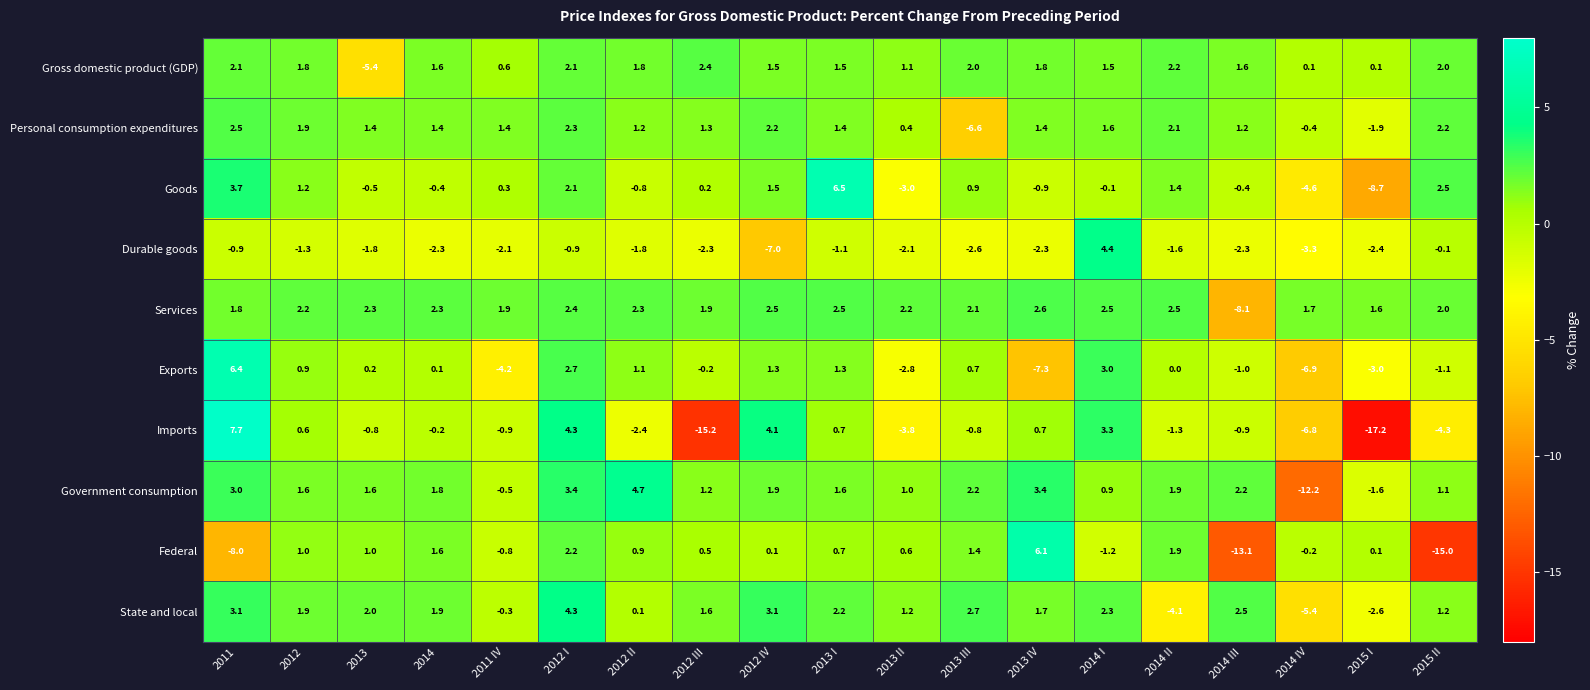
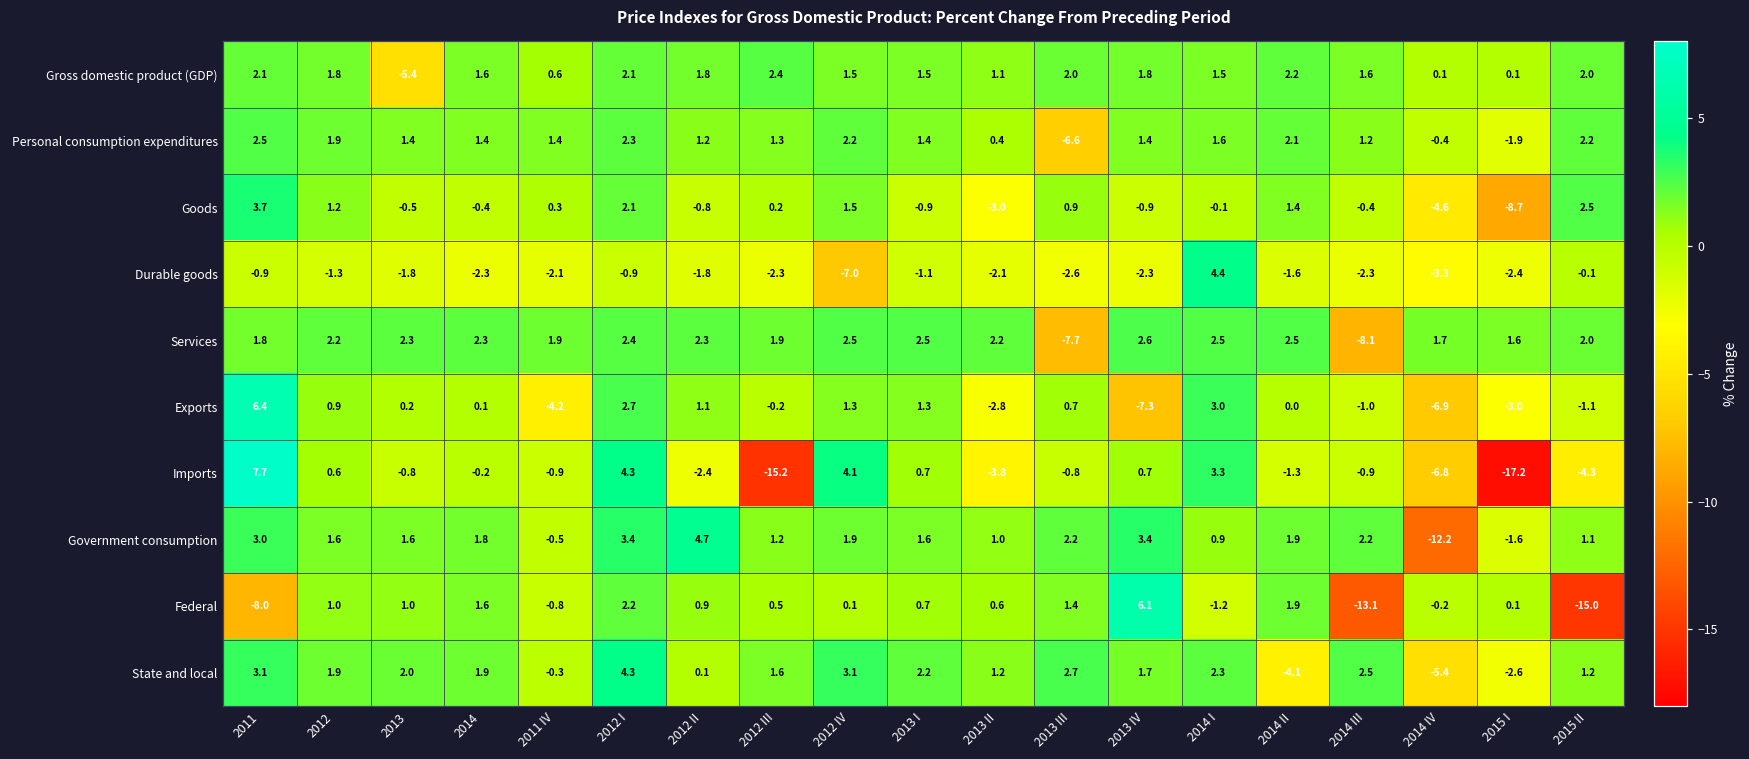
  {
    "Gross domestic product (GDP)": {
      "2011": 2.1,
      "2012": 1.8,
      "2013": -5.4,
      "2014": 1.6,
      "2011 IV": 0.6,
      "2012 I": 2.1,
      "2012 II": 1.8,
      "2012 III": 2.4,
      "2012 IV": 1.5,
      "2013 I": 1.5,
      "2013 II": 1.1,
      "2013 III": 2.0,
      "2013 IV": 1.8,
      "2014 I": 1.5,
      "2014 II": 2.2,
      "2014 III": 1.6,
      "2014 IV": 0.1,
      "2015 I": 0.1,
      "2015 II": 2.0
    },
    "Personal consumption expenditures": {
      "2011": 2.5,
      "2012": 1.9,
      "2013": 1.4,
      "2014": 1.4,
      "2011 IV": 1.4,
      "2012 I": 2.3,
      "2012 II": 1.2,
      "2012 III": 1.3,
      "2012 IV": 2.2,
      "2013 I": 1.4,
      "2013 II": 0.4,
      "2013 III": -6.6,
      "2013 IV": 1.4,
      "2014 I": 1.6,
      "2014 II": 2.1,
      "2014 III": 1.2,
      "2014 IV": -0.4,
      "2015 I": -1.9,
      "2015 II": 2.2
    },
    "Goods": {
      "2011": 3.7,
      "2012": 1.2,
      "2013": -0.5,
      "2014": -0.4,
      "2011 IV": 0.3,
      "2012 I": 2.1,
      "2012 II": -0.8,
      "2012 III": 0.2,
      "2012 IV": 1.5,
-     "2013 I": 6.5,
+     "2013 I": -0.9,
      "2013 II": -3.0,
      "2013 III": 0.9,
      "2013 IV": -0.9,
      "2014 I": -0.1,
      "2014 II": 1.4,
      "2014 III": -0.4,
      "2014 IV": -4.6,
      "2015 I": -8.7,
      "2015 II": 2.5
    },
    "Durable goods": {
      "2011": -0.9,
      "2012": -1.3,
      "2013": -1.8,
      "2014": -2.3,
      "2011 IV": -2.1,
      "2012 I": -0.9,
      "2012 II": -1.8,
      "2012 III": -2.3,
      "2012 IV": -7.0,
      "2013 I": -1.1,
      "2013 II": -2.1,
      "2013 III": -2.6,
      "2013 IV": -2.3,
      "2014 I": 4.4,
      "2014 II": -1.6,
      "2014 III": -2.3,
      "2014 IV": -3.3,
      "2015 I": -2.4,
      "2015 II": -0.1
    },
    "Services": {
      "2011": 1.8,
      "2012": 2.2,
      "2013": 2.3,
      "2014": 2.3,
      "2011 IV": 1.9,
      "2012 I": 2.4,
      "2012 II": 2.3,
      "2012 III": 1.9,
      "2012 IV": 2.5,
      "2013 I": 2.5,
      "2013 II": 2.2,
-     "2013 III": 2.1,
+     "2013 III": -7.7,
      "2013 IV": 2.6,
      "2014 I": 2.5,
      "2014 II": 2.5,
      "2014 III": -8.1,
      "2014 IV": 1.7,
      "2015 I": 1.6,
      "2015 II": 2.0
    },
    "Exports": {
      "2011": 6.4,
      "2012": 0.9,
      "2013": 0.2,
      "2014": 0.1,
      "2011 IV": -4.2,
      "2012 I": 2.7,
      "2012 II": 1.1,
      "2012 III": -0.2,
      "2012 IV": 1.3,
      "2013 I": 1.3,
      "2013 II": -2.8,
      "2013 III": 0.7,
      "2013 IV": -7.3,
      "2014 I": 3.0,
      "2014 II": 0.0,
      "2014 III": -1.0,
      "2014 IV": -6.9,
      "2015 I": -3.0,
      "2015 II": -1.1
    },
    "Imports": {
      "2011": 7.7,
      "2012": 0.6,
      "2013": -0.8,
      "2014": -0.2,
      "2011 IV": -0.9,
      "2012 I": 4.3,
      "2012 II": -2.4,
      "2012 III": -15.2,
      "2012 IV": 4.1,
      "2013 I": 0.7,
      "2013 II": -3.8,
      "2013 III": -0.8,
      "2013 IV": 0.7,
      "2014 I": 3.3,
      "2014 II": -1.3,
      "2014 III": -0.9,
      "2014 IV": -6.8,
      "2015 I": -17.2,
      "2015 II": -4.3
    },
    "Government consumption": {
      "2011": 3.0,
      "2012": 1.6,
      "2013": 1.6,
      "2014": 1.8,
      "2011 IV": -0.5,
      "2012 I": 3.4,
      "2012 II": 4.7,
      "2012 III": 1.2,
      "2012 IV": 1.9,
      "2013 I": 1.6,
      "2013 II": 1.0,
      "2013 III": 2.2,
      "2013 IV": 3.4,
      "2014 I": 0.9,
      "2014 II": 1.9,
      "2014 III": 2.2,
      "2014 IV": -12.2,
      "2015 I": -1.6,
      "2015 II": 1.1
    },
    "Federal": {
      "2011": -8.0,
      "2012": 1.0,
      "2013": 1.0,
      "2014": 1.6,
      "2011 IV": -0.8,
      "2012 I": 2.2,
      "2012 II": 0.9,
      "2012 III": 0.5,
      "2012 IV": 0.1,
      "2013 I": 0.7,
      "2013 II": 0.6,
      "2013 III": 1.4,
      "2013 IV": 6.1,
      "2014 I": -1.2,
      "2014 II": 1.9,
      "2014 III": -13.1,
      "2014 IV": -0.2,
      "2015 I": 0.1,
      "2015 II": -15.0
    },
    "State and local": {
      "2011": 3.1,
      "2012": 1.9,
      "2013": 2.0,
      "2014": 1.9,
      "2011 IV": -0.3,
      "2012 I": 4.3,
      "2012 II": 0.1,
      "2012 III": 1.6,
      "2012 IV": 3.1,
      "2013 I": 2.2,
      "2013 II": 1.2,
      "2013 III": 2.7,
      "2013 IV": 1.7,
      "2014 I": 2.3,
      "2014 II": -4.1,
      "2014 III": 2.5,
      "2014 IV": -5.4,
      "2015 I": -2.6,
      "2015 II": 1.2
    }
  }
